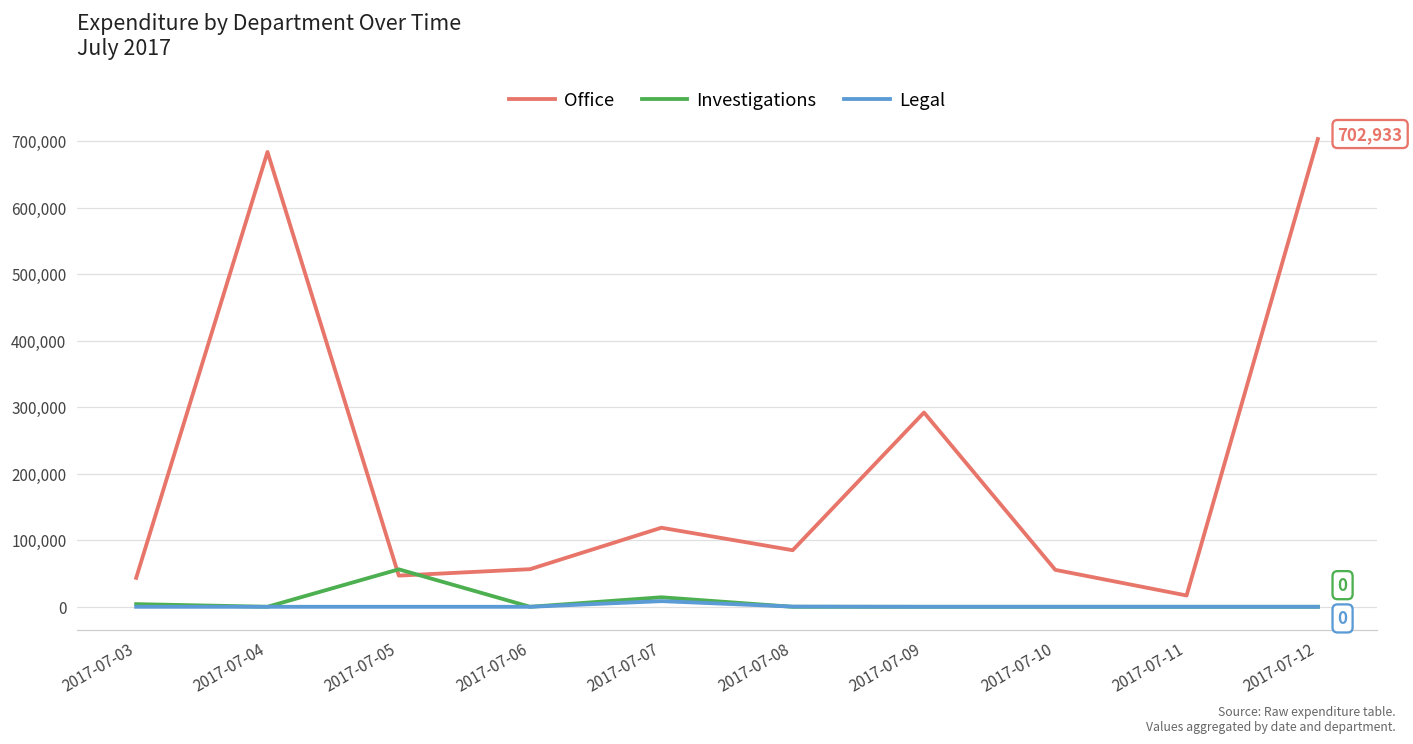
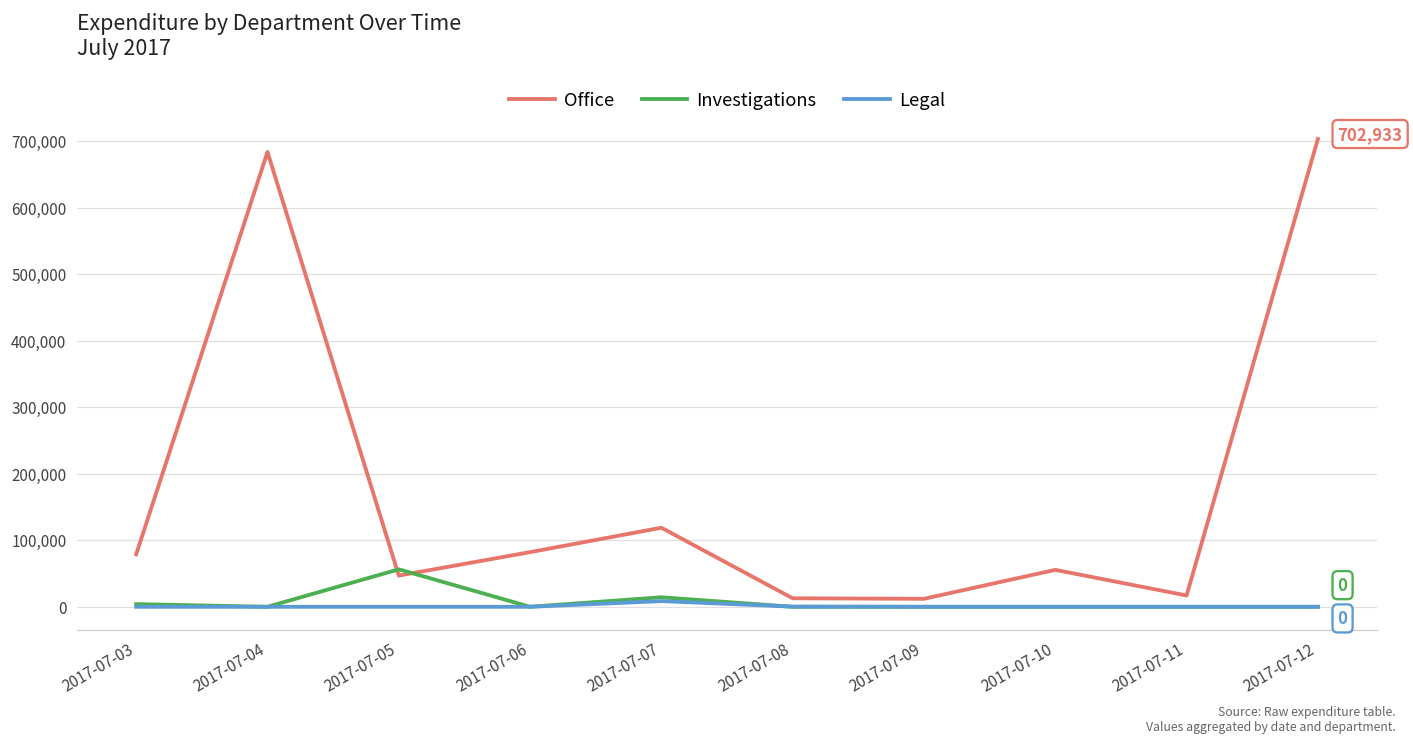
  {
    "Office": {
-     "2017-07-03": "40,000",
+     "2017-07-03": "80,000",
      "2017-07-04": "680,000",
      "2017-07-05": "50,000",
-     "2017-07-06": "60,000",
+     "2017-07-06": "80,000",
      "2017-07-07": "120,000",
-     "2017-07-08": "90,000",
-     "2017-07-09": "290,000",
+     "2017-07-08": "10,000",
+     "2017-07-09": "10,000",
      "2017-07-10": "60,000",
      "2017-07-11": "20,000"
    },
    "Investigations": {
      "2017-07-05": "60,000",
      "2017-07-07": "10,000"
    },
    "Legal": {
      "2017-07-05": "0",
      "2017-07-07": "10,000"
    }
  }
